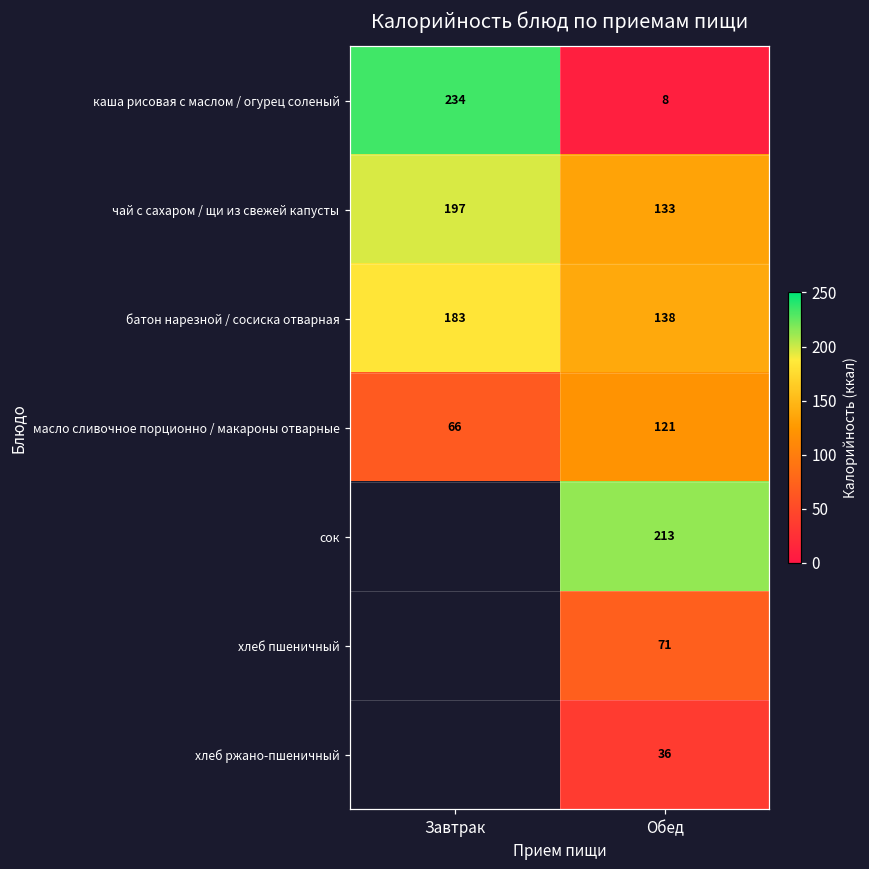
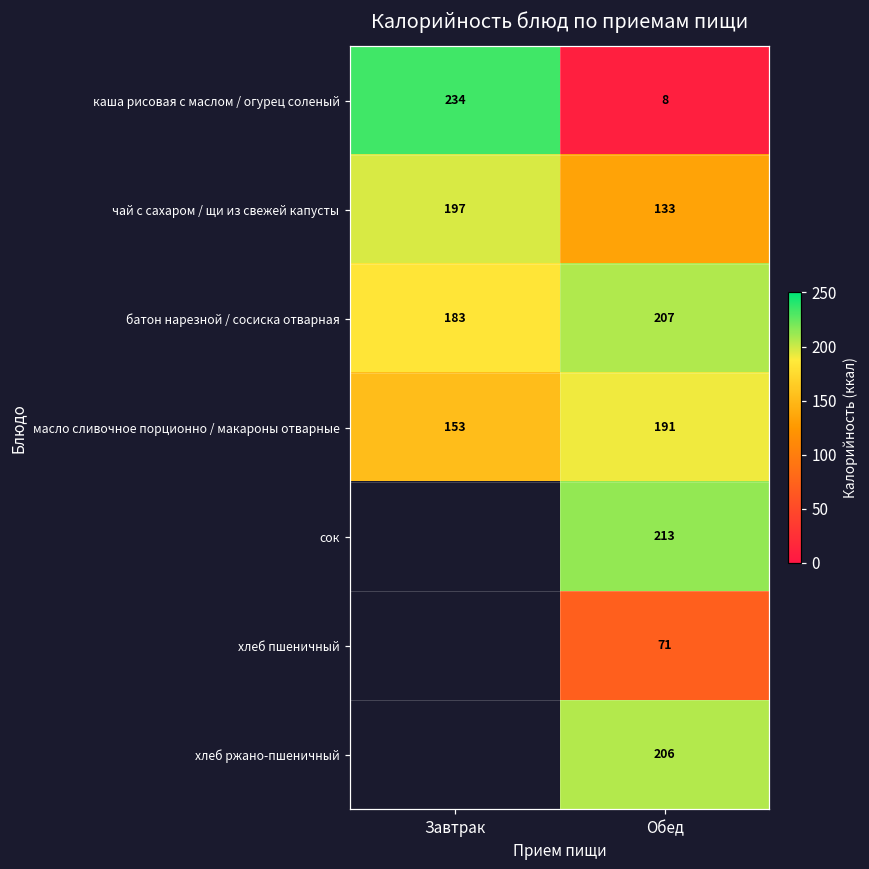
  {
    "каша рисовая с маслом / огурец соленый": {
      "Завтрак": 234,
      "Обед": 8
    },
    "чай с сахаром / щи из свежей капусты": {
      "Завтрак": 197,
      "Обед": 133
    },
    "батон нарезной / сосиска отварная": {
      "Завтрак": 183,
-     "Обед": 138
+     "Обед": 207
    },
    "масло сливочное порционно / макароны отварные": {
-     "Завтрак": 66,
-     "Обед": 121
+     "Завтрак": 153,
+     "Обед": 191
    },
    "сок": {
      "Обед": 213
    },
    "хлеб пшеничный": {
      "Обед": 71
    },
    "хлеб ржано-пшеничный": {
-     "Обед": 36
+     "Обед": 206
    }
  }
